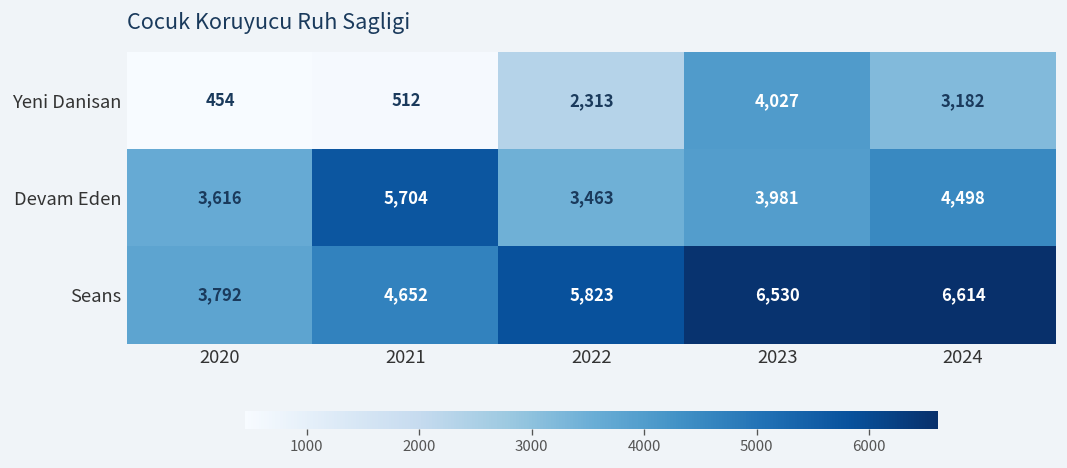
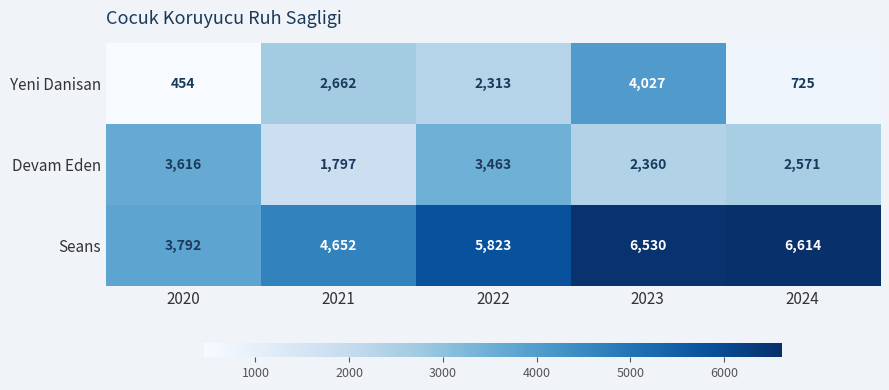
  {
    "Yeni Danisan": {
      "2020": "454",
-     "2021": "512",
+     "2021": "2,662",
      "2022": "2,313",
      "2023": "4,027",
-     "2024": "3,182"
+     "2024": "725"
    },
    "Devam Eden": {
      "2020": "3,616",
-     "2021": "5,704",
+     "2021": "1,797",
      "2022": "3,463",
-     "2023": "3,981",
-     "2024": "4,498"
+     "2023": "2,360",
+     "2024": "2,571"
    },
    "Seans": {
      "2020": "3,792",
      "2021": "4,652",
      "2022": "5,823",
      "2023": "6,530",
      "2024": "6,614"
    }
  }
